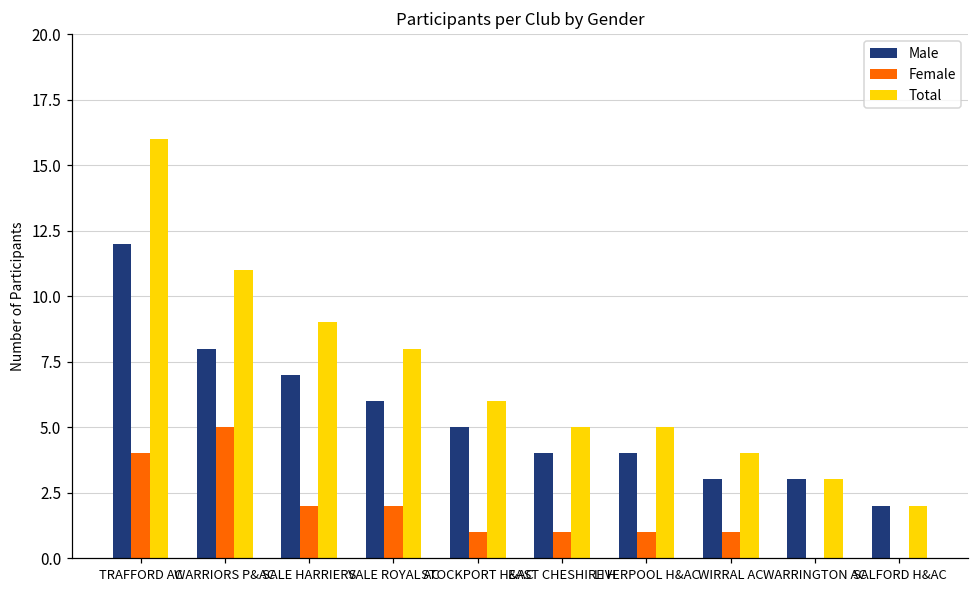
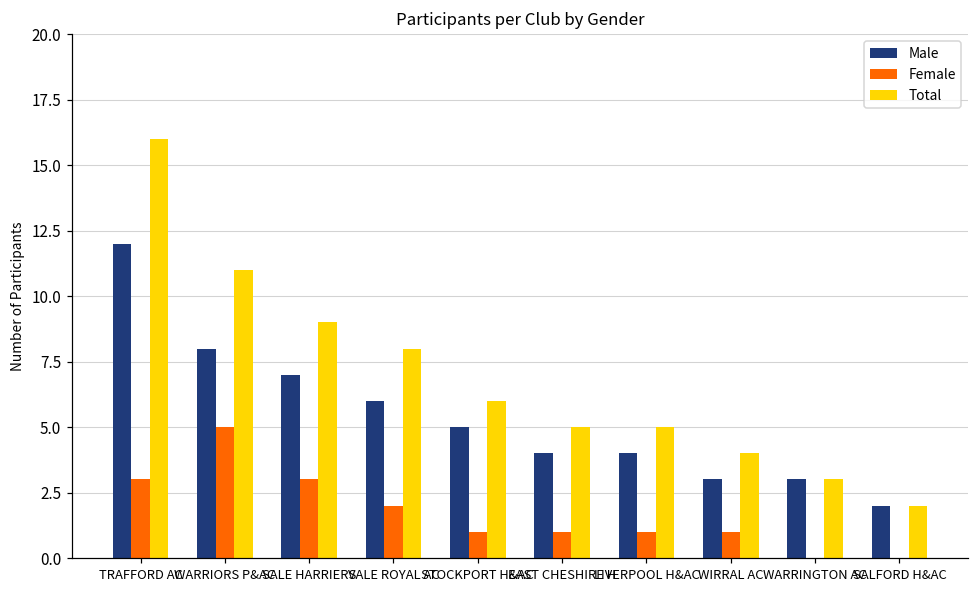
  {
    "Female": {
-     "TRAFFORD AC": 4,
+     "TRAFFORD AC": 3,
      "WARRIORS P&AC": 5,
-     "SALE HARRIERS": 2,
+     "SALE HARRIERS": 3,
      "WIRRAL AC": 1,
      "WARRINGTON AC": 0
    }
  }
